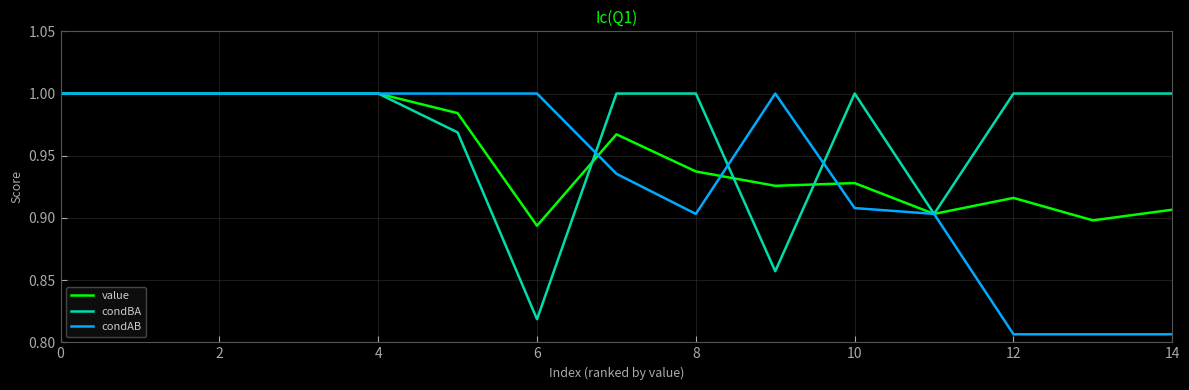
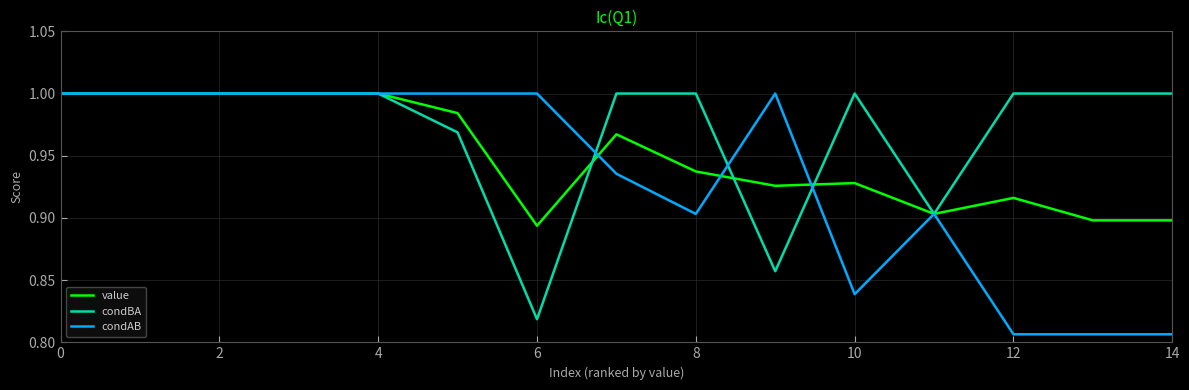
  {
    "value": {
      "6": 0.894,
      "8": 0.937,
      "10": 0.928,
      "12": 0.916,
-     "14": 0.907
+     "14": 0.898
    },
    "condBA": {
      "6": 0.819,
      "8": 1.000,
      "10": 1.000,
      "12": 1.000,
      "14": 1.000
    },
    "condAB": {
      "6": 1.000,
      "8": 0.903,
-     "10": 0.908,
+     "10": 0.839,
      "12": 0.806,
      "14": 0.806
    }
  }
